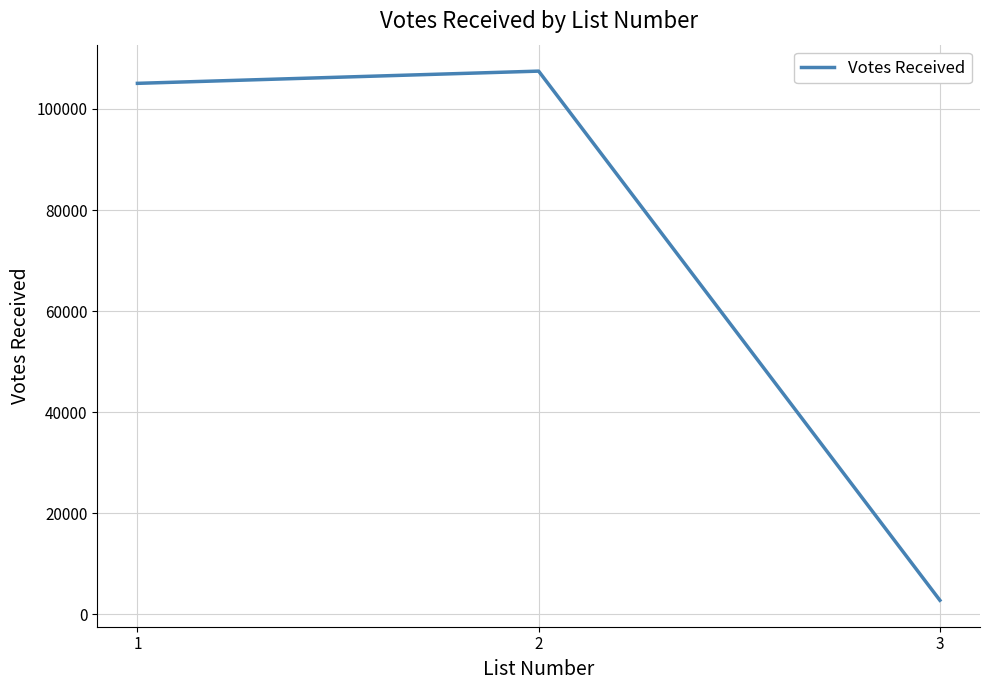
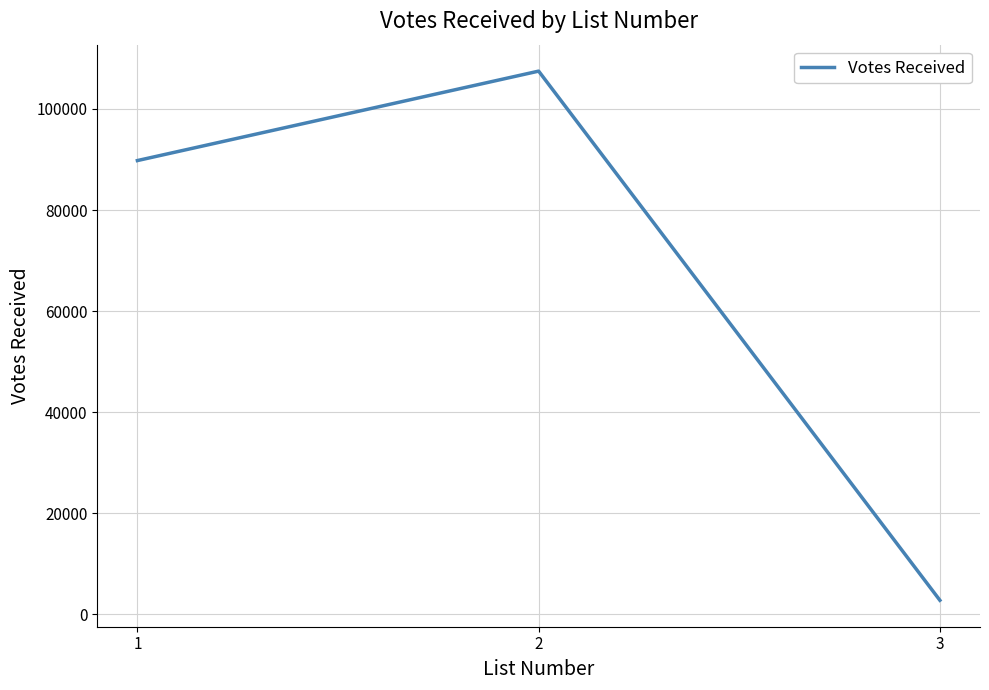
  {
-   "1": 105000,
+   "1": 90000,
    "2": 107000,
    "3": 3000
  }
